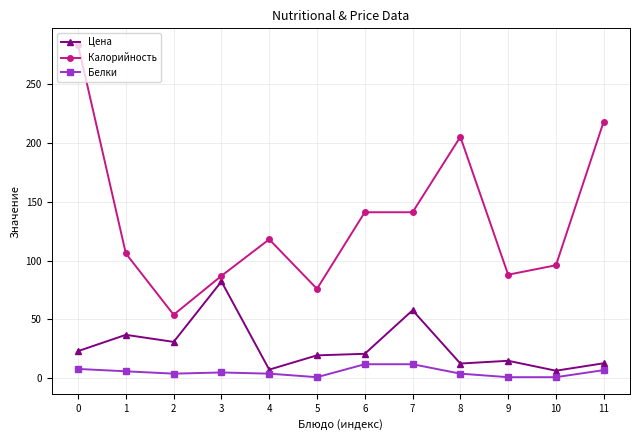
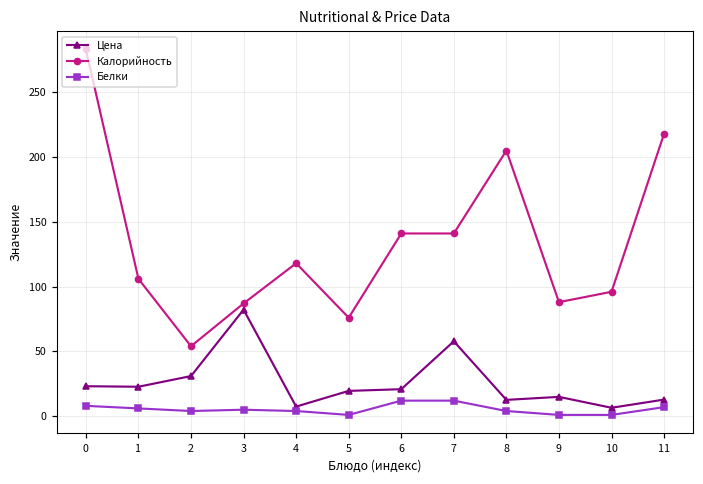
  {
    "Цена": {
      "0": 23,
-     "1": 37,
+     "1": 23,
      "2": 31,
      "3": 82,
      "4": 7,
      "5": 20,
      "6": 21,
      "7": 58,
      "8": 13,
      "9": 15,
      "10": 7,
      "11": 13
    },
    "Калорийность": {
      "1": 106,
      "2": 54,
      "3": 87,
      "4": 118,
      "5": 76,
      "6": 141,
      "7": 141,
      "8": 205,
      "9": 88,
      "10": 96,
      "11": 218
    },
    "Белки": {
      "0": 8,
      "1": 6,
      "2": 4,
      "3": 5,
      "4": 4,
      "5": 1,
      "6": 12,
      "7": 12,
      "8": 4,
      "9": 1,
      "10": 1,
      "11": 7
    }
  }
